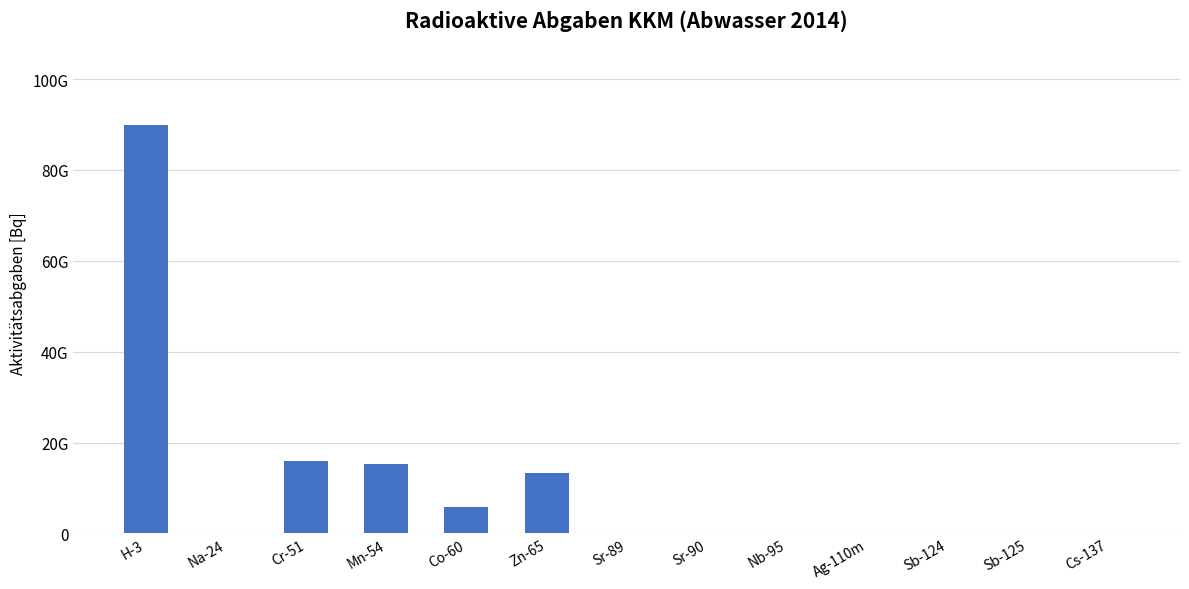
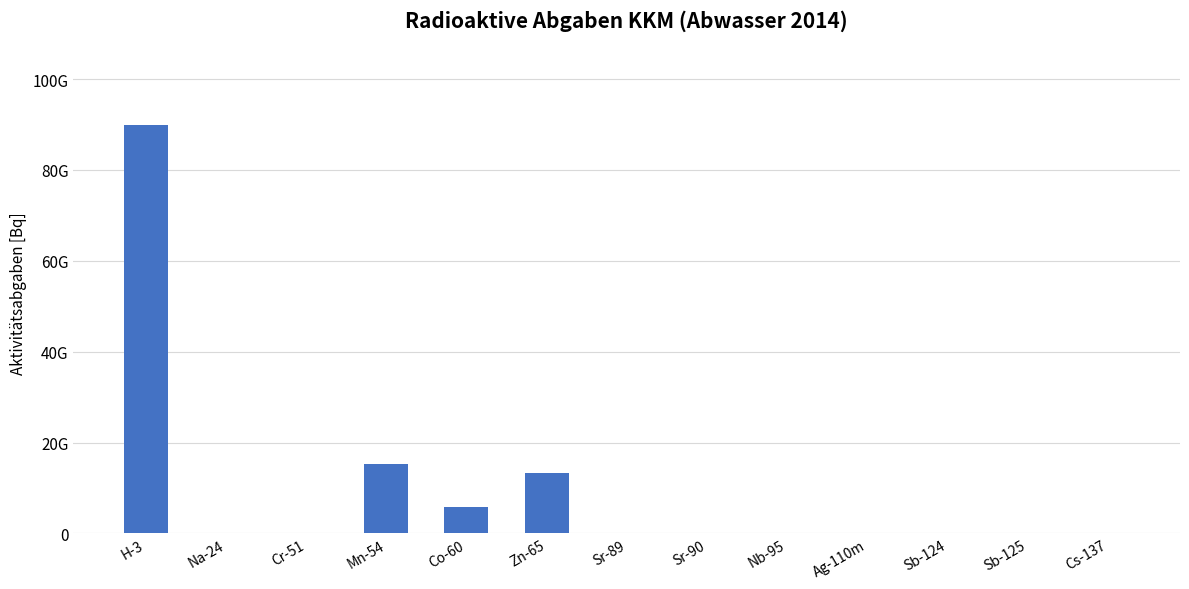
  {
    "H-3": 90000000000,
    "Na-24": 0,
-   "Cr-51": 16000000000,
+   "Cr-51": 0,
    "Mn-54": 15000000000,
    "Co-60": 6000000000,
    "Zn-65": 13000000000
  }
